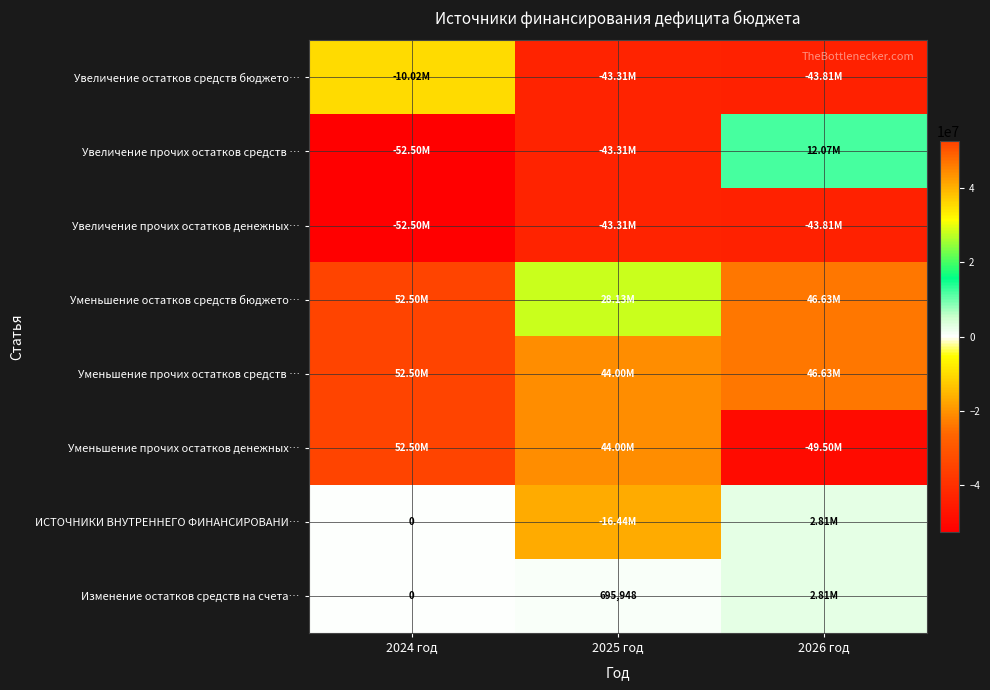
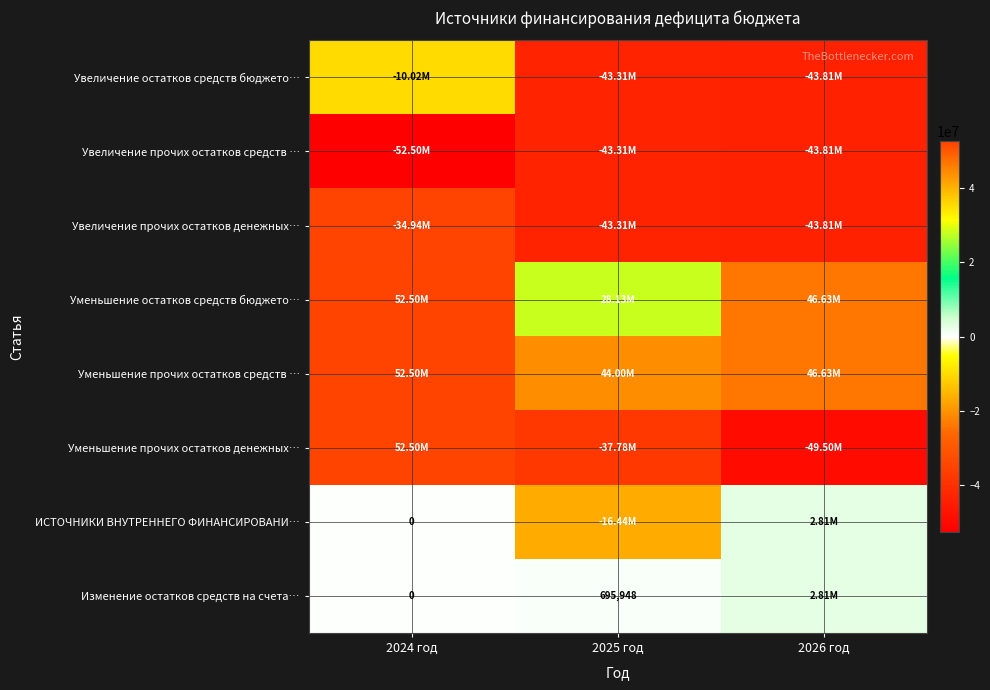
  {
    "Увеличение остатков средств бюджето…": {
      "2024 год": "-10.02M",
      "2025 год": "-43.31M"
    },
    "Увеличение прочих остатков средств …": {
      "2024 год": "-52.50M",
      "2025 год": "-43.31M",
-     "2026 год": "12.07M"
+     "2026 год": "-43.81M"
    },
    "Увеличение прочих остатков денежных…": {
-     "2024 год": "-52.50M",
+     "2024 год": "-34.94M",
      "2025 год": "-43.31M",
      "2026 год": "-43.81M"
    },
    "Уменьшение остатков средств бюджето…": {
      "2024 год": "52.50M",
      "2025 год": "28.13M",
      "2026 год": "46.63M"
    },
    "Уменьшение прочих остатков средств …": {
      "2024 год": "52.50M",
      "2025 год": "44.00M",
      "2026 год": "46.63M"
    },
    "Уменьшение прочих остатков денежных…": {
      "2024 год": "52.50M",
-     "2025 год": "44.00M",
+     "2025 год": "-37.78M",
      "2026 год": "-49.50M"
    },
    "ИСТОЧНИКИ ВНУТРЕННЕГО ФИНАНСИРОВАНИ…": {
      "2024 год": "0",
      "2025 год": "-16.44M",
      "2026 год": "2.81M"
    },
    "Изменение остатков средств на счета…": {
      "2024 год": "0",
      "2025 год": "695,948",
      "2026 год": "2.81M"
    }
  }
